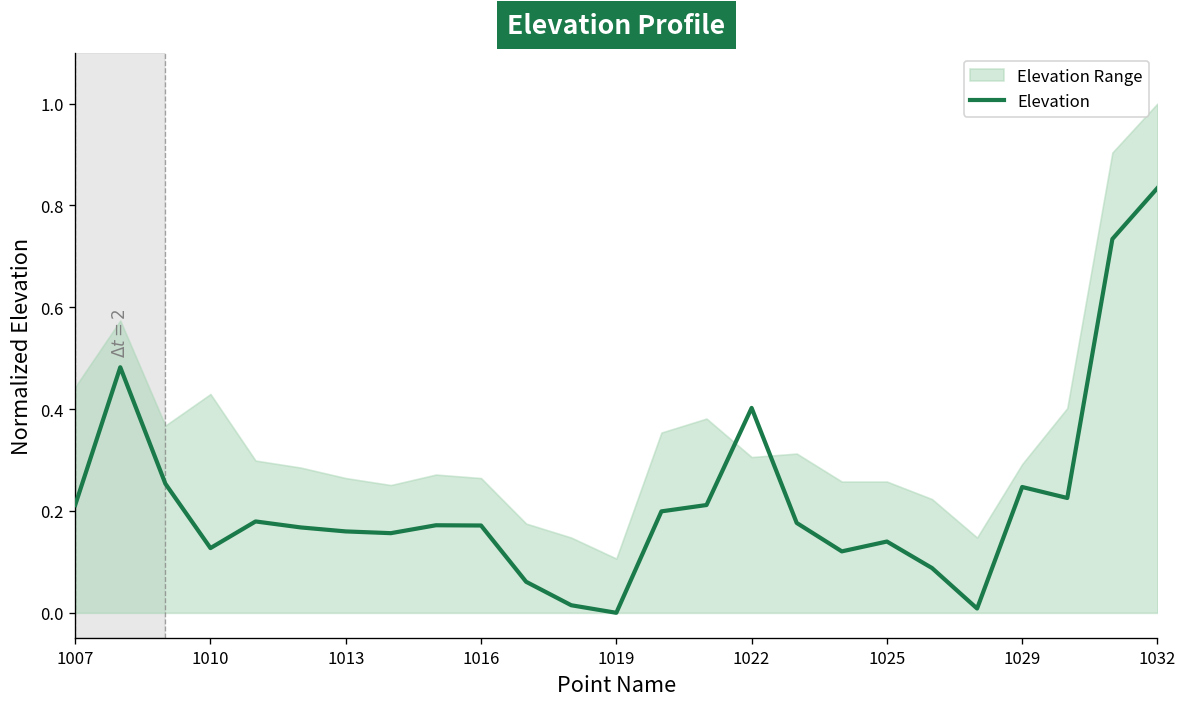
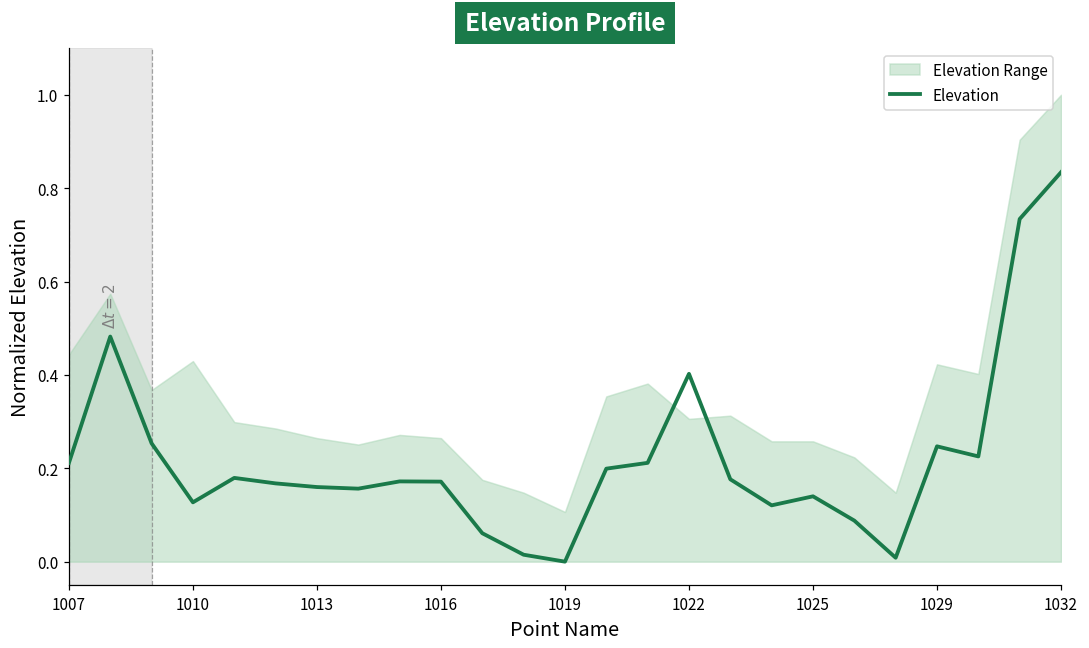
  {
    "Elevation": {
      "1007": 0.21,
      "1010": 0.13,
      "1013": 0.16,
      "1016": 0.17,
      "1019": 0.00,
      "1022": 0.40,
      "1025": 0.14,
      "1029": 0.25,
      "1032": 0.83
    },
    "Elevation Range": {
      "1007": 0.44,
      "1010": 0.43,
      "1013": 0.26,
      "1016": 0.26,
      "1019": 0.11,
      "1022": 0.31,
      "1025": 0.26,
-     "1029": 0.29,
+     "1029": 0.42,
      "1032": 1.00
    }
  }
